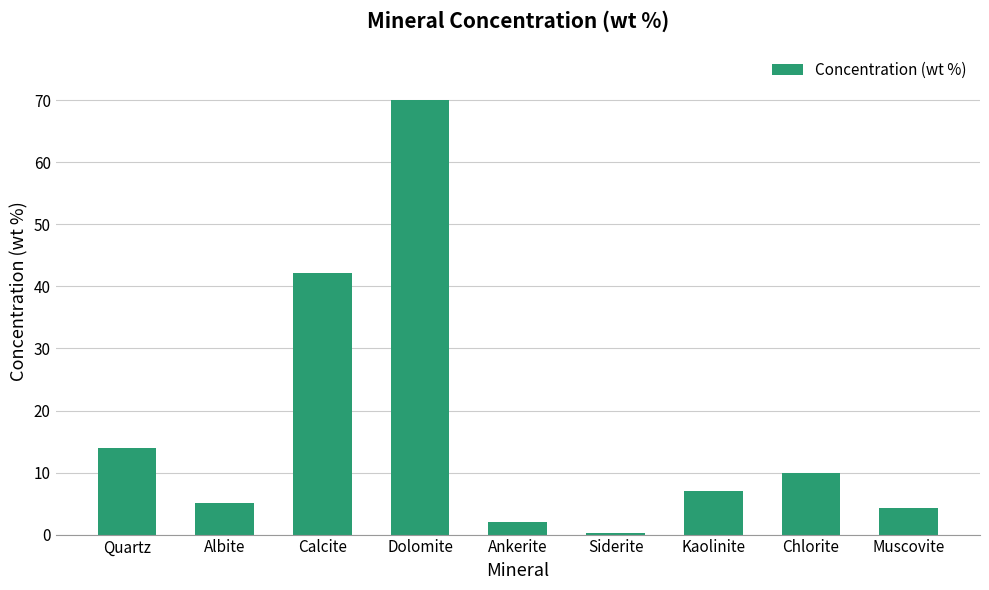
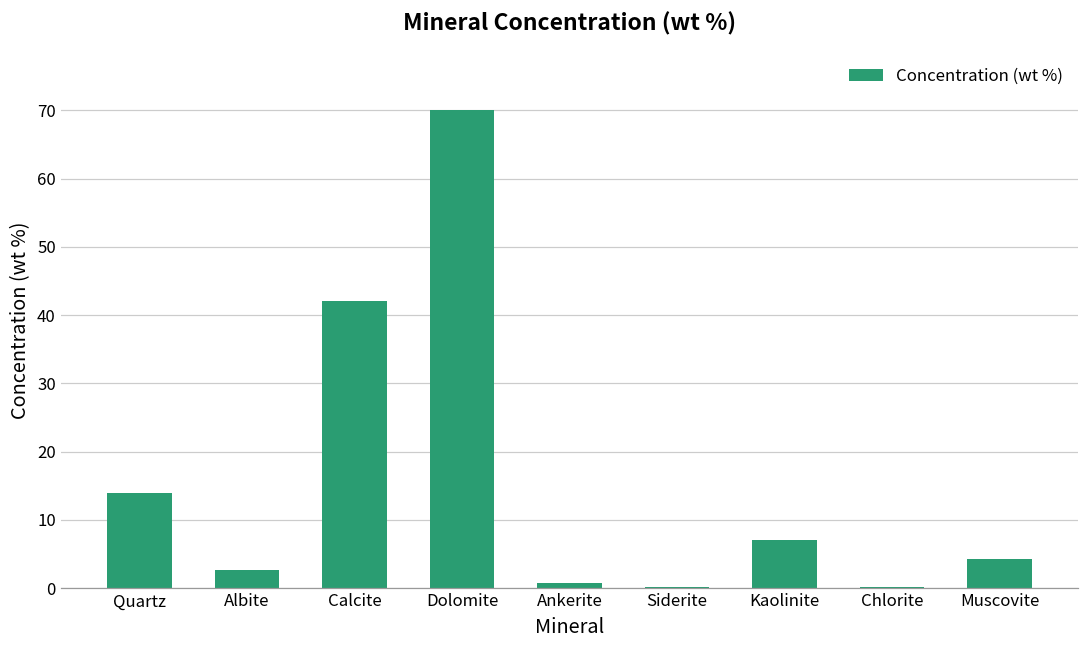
  {
    "Quartz": 14,
-   "Albite": 5,
+   "Albite": 3,
    "Calcite": 42,
    "Dolomite": 70,
-   "Ankerite": 2,
+   "Ankerite": 1,
    "Kaolinite": 7,
-   "Chlorite": 10,
+   "Chlorite": 0,
    "Muscovite": 4
  }
